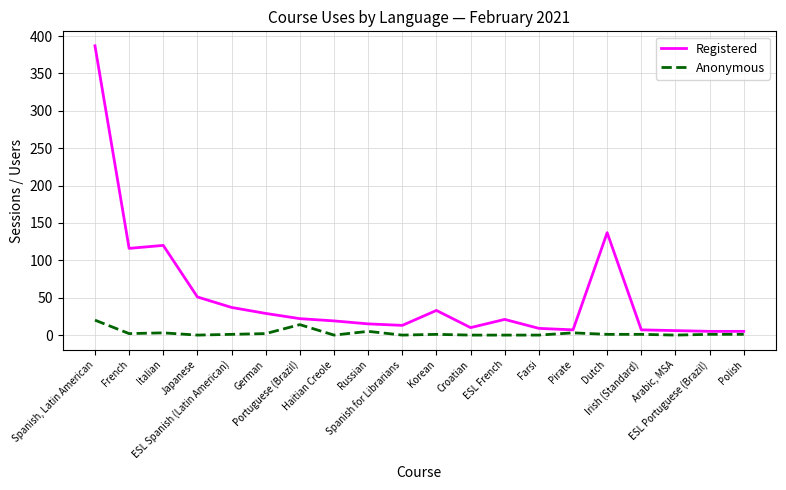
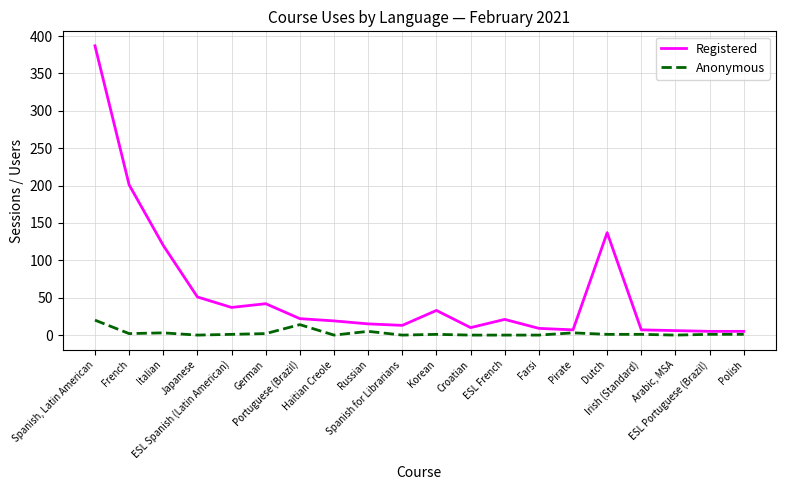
  {
    "Registered": {
      "Spanish, Latin American": 390,
-     "French": 120,
+     "French": 200,
      "Italian": 120,
      "Japanese": 50,
      "ESL Spanish (Latin American)": 40,
-     "German": 30,
+     "German": 40,
      "Portuguese (Brazil)": 20,
      "Haitian Creole": 20,
      "Russian": 20,
      "Spanish for Librarians": 10,
      "Korean": 30,
      "Croatian": 10,
      "ESL French": 20,
      "Farsi": 10,
      "Pirate": 10,
      "Dutch": 140,
      "Irish (Standard)": 10,
      "Arabic, MSA": 10,
      "ESL Portuguese (Brazil)": 10,
      "Polish": 10
    },
    "Anonymous": {
      "Spanish, Latin American": 20,
      "French": 0,
      "Italian": 0,
      "Japanese": 0,
      "ESL Spanish (Latin American)": 0,
      "German": 0,
      "Portuguese (Brazil)": 10,
      "Haitian Creole": 0,
      "Russian": 10,
      "Spanish for Librarians": 0,
      "Korean": 0,
      "Croatian": 0,
      "ESL French": 0,
      "Farsi": 0,
      "Pirate": 0,
      "Dutch": 0,
      "Irish (Standard)": 0,
      "Arabic, MSA": 0,
      "ESL Portuguese (Brazil)": 0,
      "Polish": 0
    }
  }
